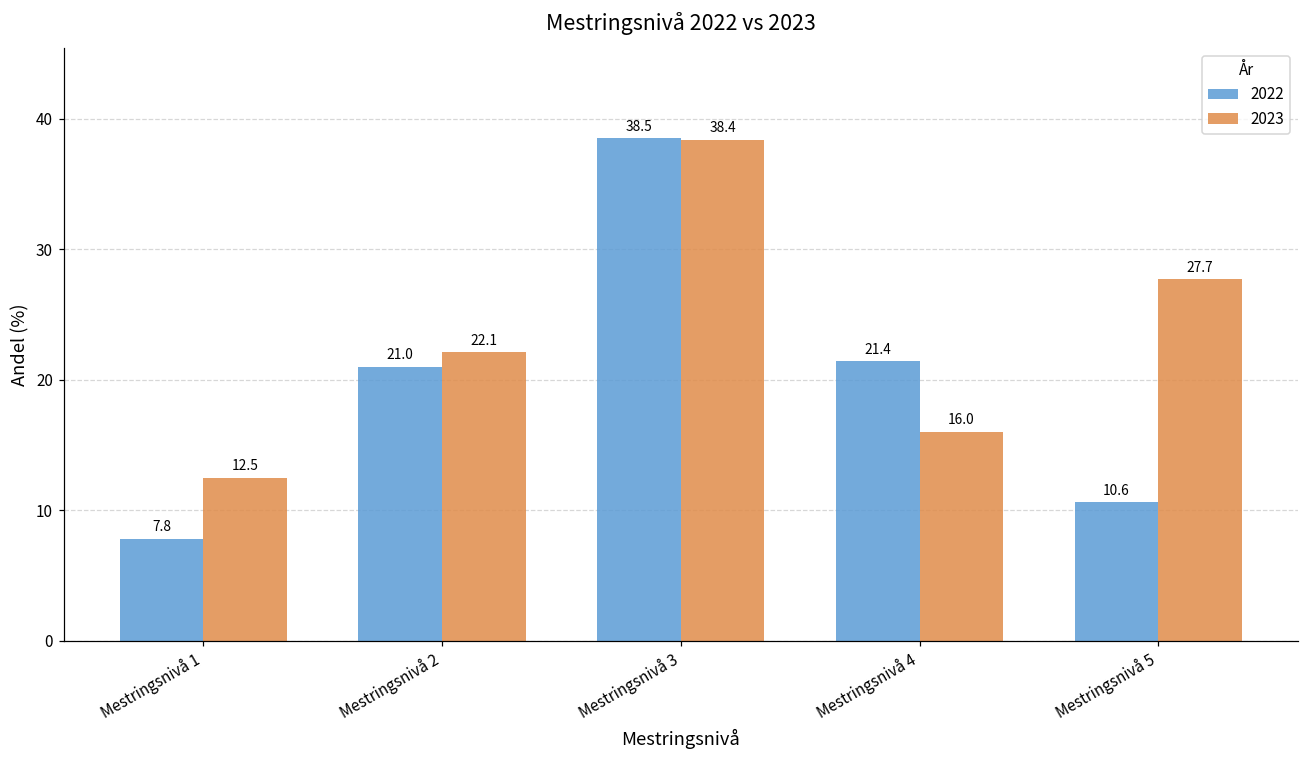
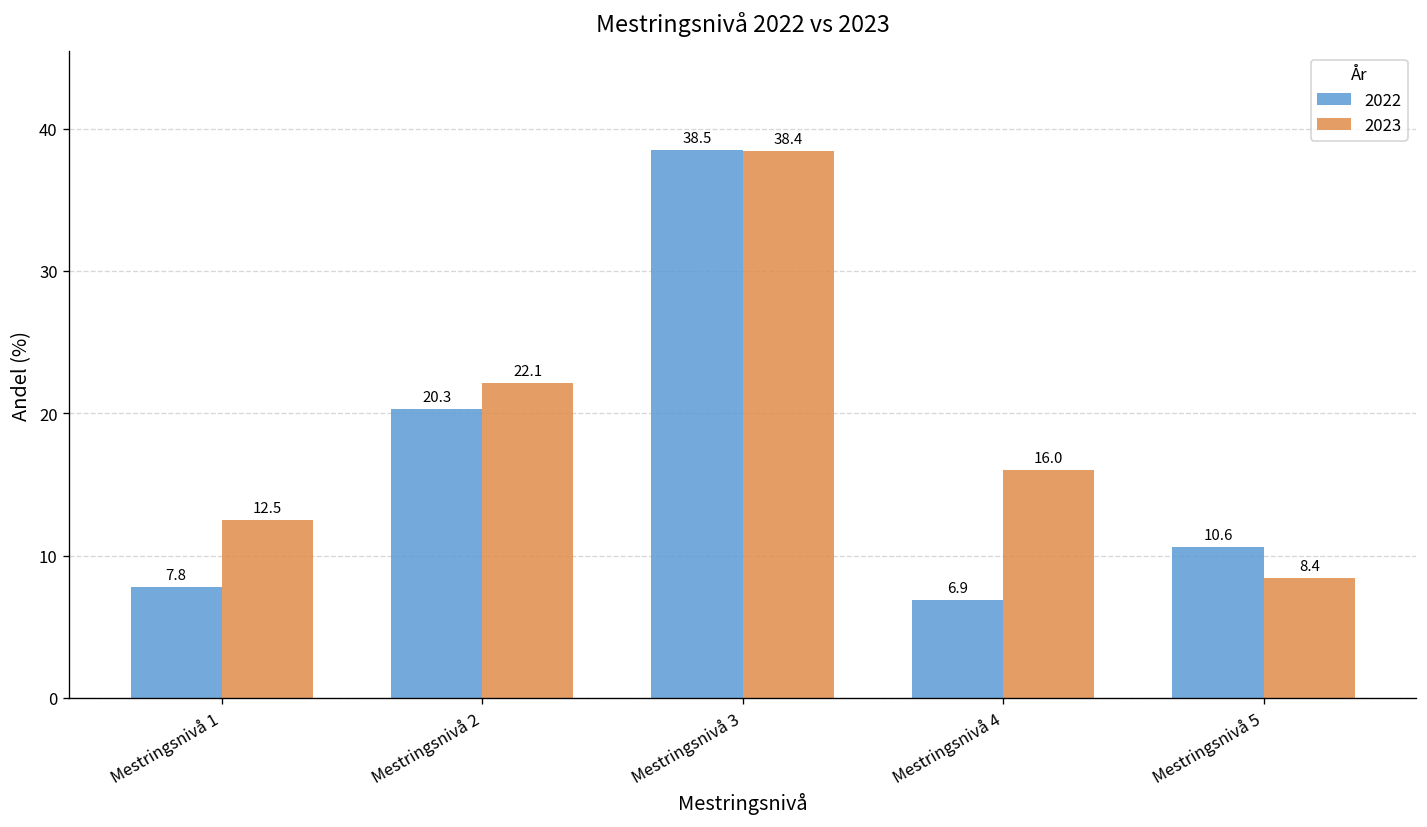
  {
    "2022": {
      "Mestringsnivå 1": 7.8,
-     "Mestringsnivå 2": 21.0,
+     "Mestringsnivå 2": 20.3,
      "Mestringsnivå 3": 38.5,
-     "Mestringsnivå 4": 21.4,
+     "Mestringsnivå 4": 6.9,
      "Mestringsnivå 5": 10.6
    },
    "2023": {
      "Mestringsnivå 1": 12.5,
      "Mestringsnivå 2": 22.1,
      "Mestringsnivå 3": 38.4,
      "Mestringsnivå 4": 16.0,
-     "Mestringsnivå 5": 27.7
+     "Mestringsnivå 5": 8.4
    }
  }
